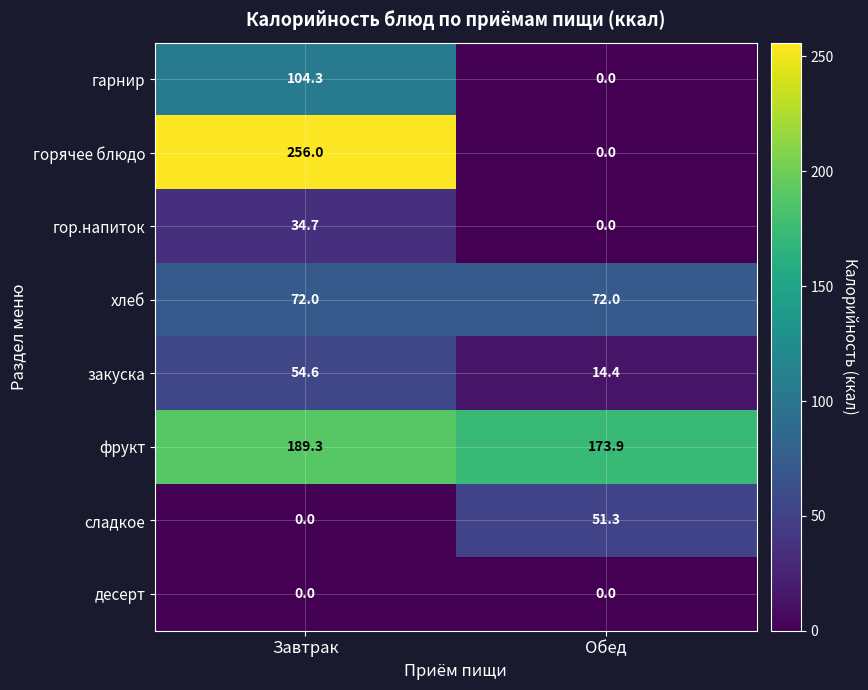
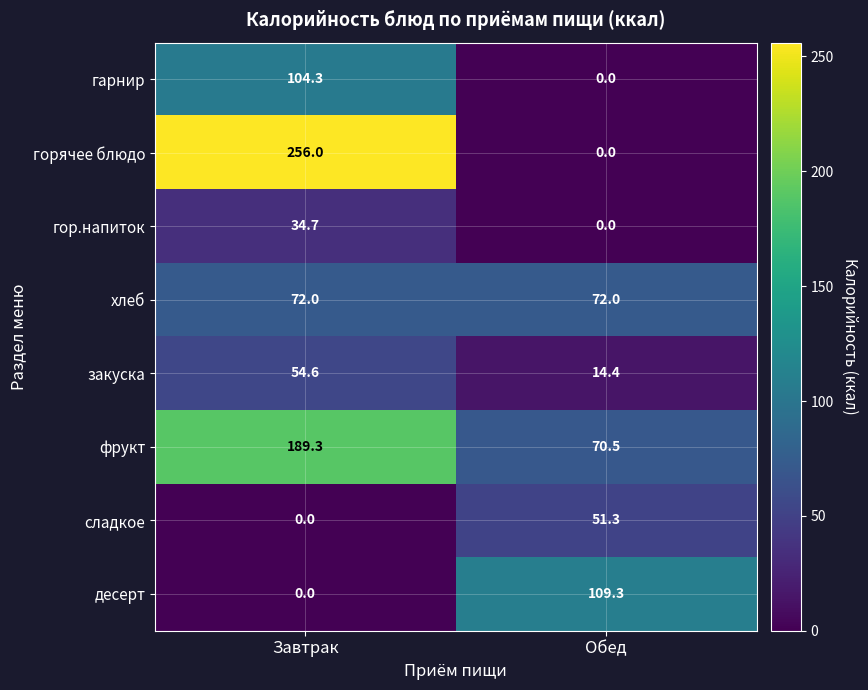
  {
    "гарнир": {
      "Завтрак": 104.3,
      "Обед": 0.0
    },
    "горячее блюдо": {
      "Завтрак": 256.0,
      "Обед": 0.0
    },
    "гор.напиток": {
      "Завтрак": 34.7,
      "Обед": 0.0
    },
    "хлеб": {
      "Завтрак": 72.0,
      "Обед": 72.0
    },
    "закуска": {
      "Завтрак": 54.6,
      "Обед": 14.4
    },
    "фрукт": {
      "Завтрак": 189.3,
-     "Обед": 173.9
+     "Обед": 70.5
    },
    "сладкое": {
      "Завтрак": 0.0,
      "Обед": 51.3
    },
    "десерт": {
      "Завтрак": 0.0,
-     "Обед": 0.0
+     "Обед": 109.3
    }
  }
